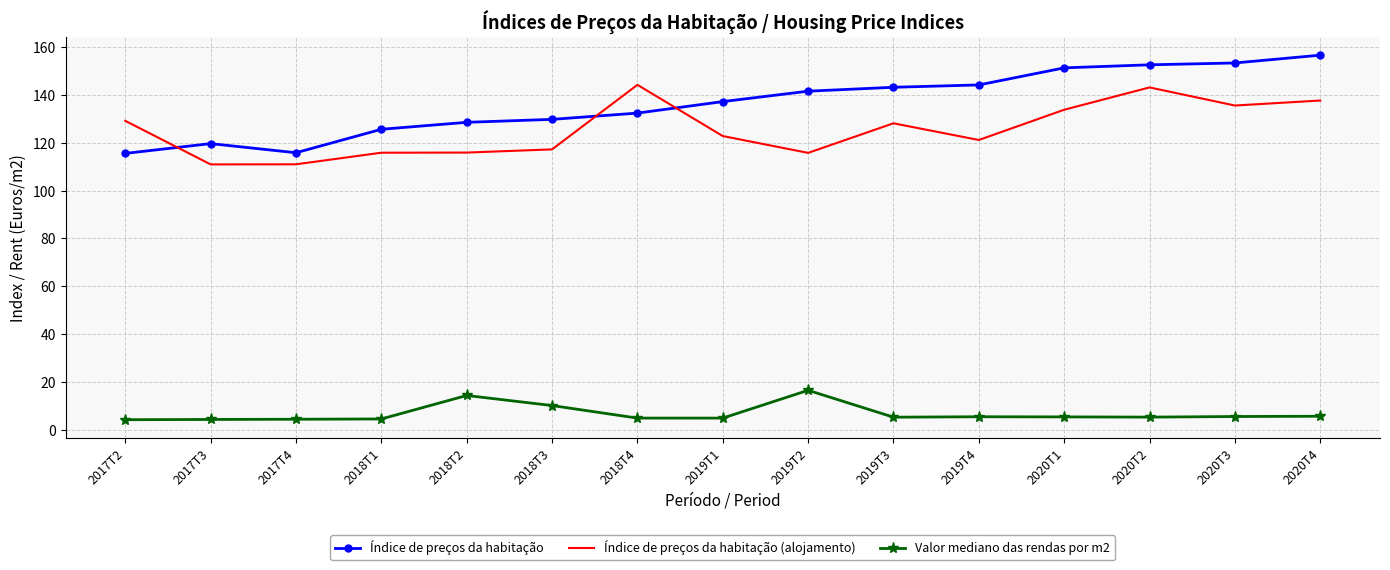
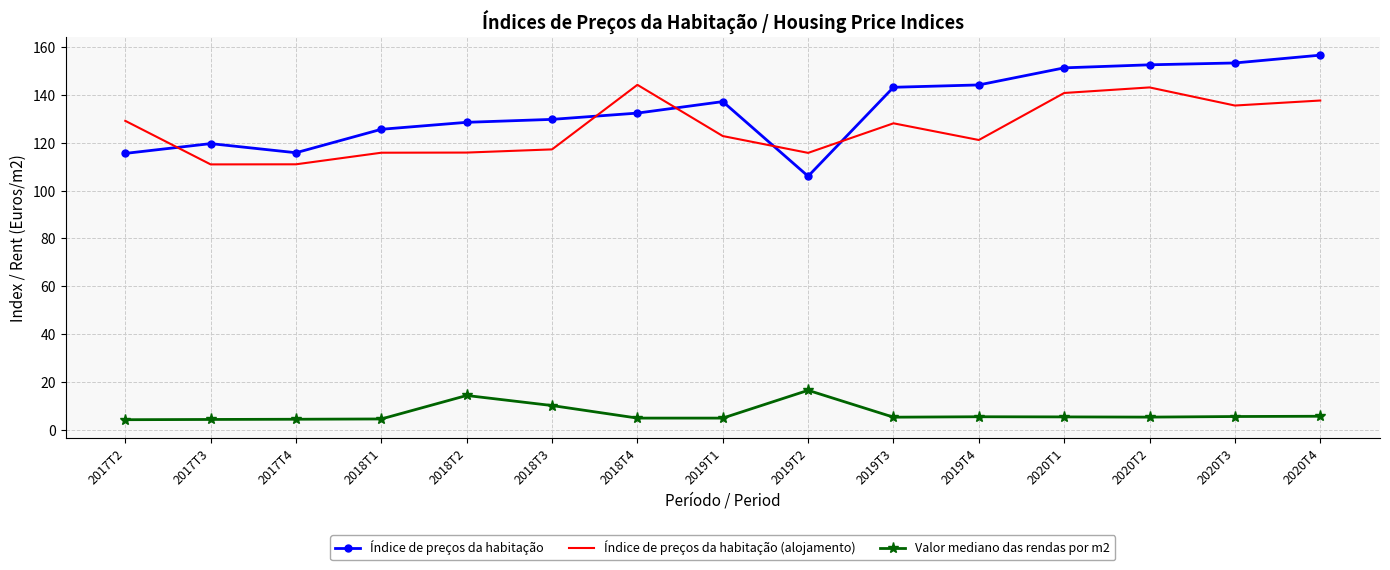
  {
    "Índice de preços da habitação": {
      "2017T2": 116,
      "2017T3": 120,
      "2017T4": 116,
      "2018T1": 126,
      "2018T2": 128,
      "2018T3": 130,
      "2018T4": 132,
      "2019T1": 137,
-     "2019T2": 141,
+     "2019T2": 106,
      "2019T3": 143,
      "2019T4": 144,
      "2020T1": 151,
      "2020T2": 153,
      "2020T3": 153,
      "2020T4": 157
    },
    "Índice de preços da habitação (alojamento)": {
      "2017T2": 129,
      "2017T3": 111,
      "2017T4": 111,
      "2018T1": 116,
      "2018T2": 116,
      "2018T3": 117,
      "2018T4": 144,
      "2019T1": 123,
      "2019T2": 116,
      "2019T3": 128,
      "2019T4": 121,
-     "2020T1": 134,
+     "2020T1": 141,
      "2020T2": 143,
      "2020T3": 136,
      "2020T4": 138
    },
    "Valor mediano das rendas por m2": {
      "2017T2": 4,
      "2017T3": 4,
      "2017T4": 5,
      "2018T1": 5,
      "2018T2": 14,
      "2018T3": 10,
      "2018T4": 5,
      "2019T1": 5,
      "2019T2": 17,
      "2019T3": 5,
      "2019T4": 6,
      "2020T1": 6,
      "2020T2": 5,
      "2020T3": 6,
      "2020T4": 6
    }
  }
